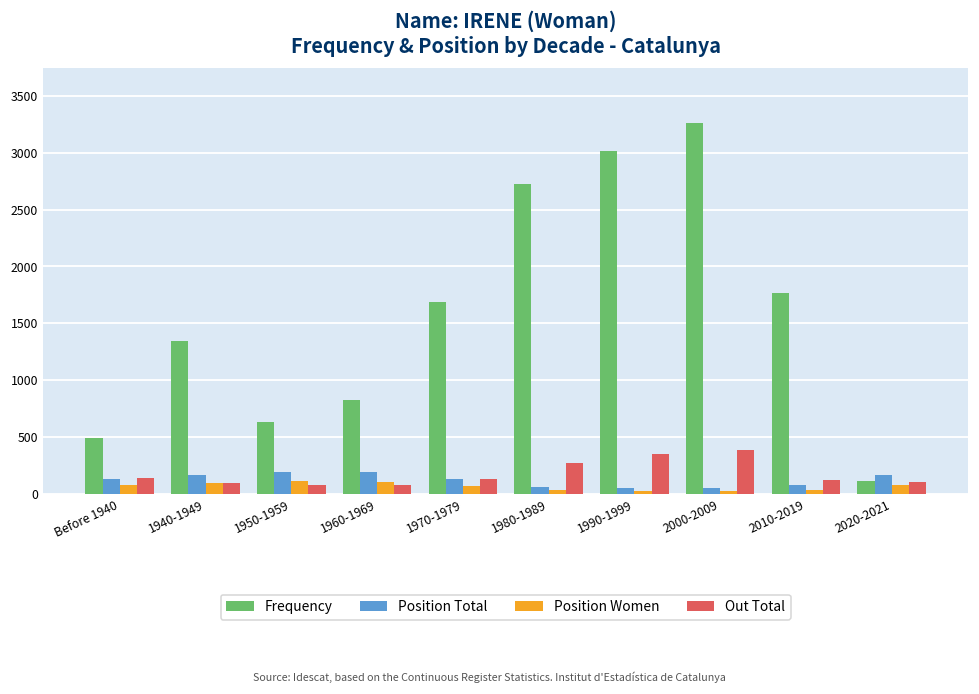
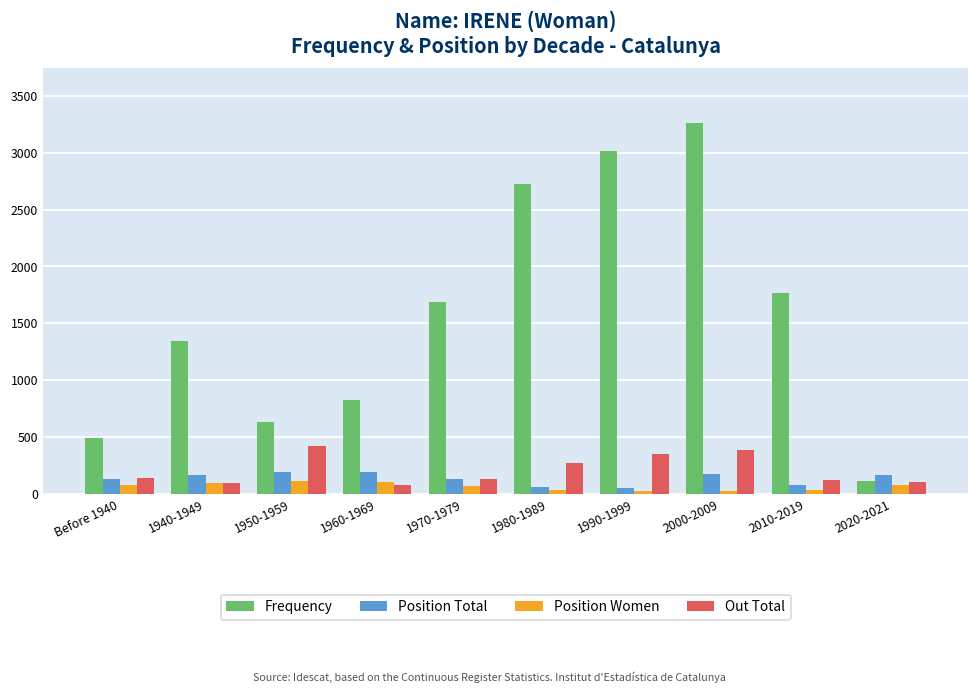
  {
    "Frequency": {
      "Before 1940": 490,
      "1940-1949": 1350,
      "1950-1959": 640,
      "1960-1969": 820,
      "1970-1979": 1690,
      "1980-1989": 2720,
      "1990-1999": 3020,
      "2000-2009": 3260,
      "2010-2019": 1760,
      "2020-2021": 120
    },
    "Position Total": {
      "Before 1940": 130,
      "1940-1949": 170,
      "1950-1959": 190,
      "1960-1969": 200,
      "1970-1979": 130,
      "1980-1989": 60,
      "1990-1999": 50,
-     "2000-2009": 50,
+     "2000-2009": 180,
      "2010-2019": 80,
      "2020-2021": 170
    },
    "Position Women": {
      "Before 1940": 80,
      "1940-1949": 100,
      "1950-1959": 110,
      "1960-1969": 110,
      "1970-1979": 70,
      "1980-1989": 30,
      "2010-2019": 40,
      "2020-2021": 80
    },
    "Out Total": {
      "Before 1940": 140,
      "1940-1949": 100,
-     "1950-1959": 80,
+     "1950-1959": 420,
      "1960-1969": 80,
      "1970-1979": 130,
      "1980-1989": 270,
      "1990-1999": 350,
      "2000-2009": 390,
      "2010-2019": 120,
      "2020-2021": 100
    }
  }
